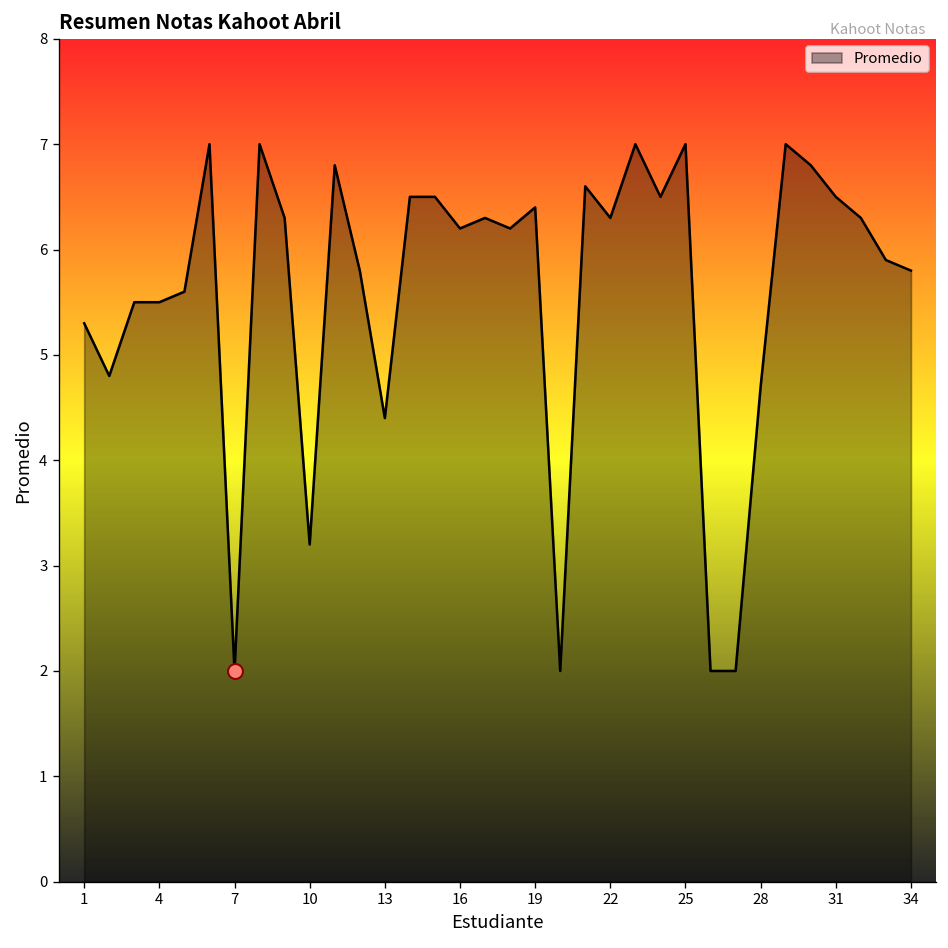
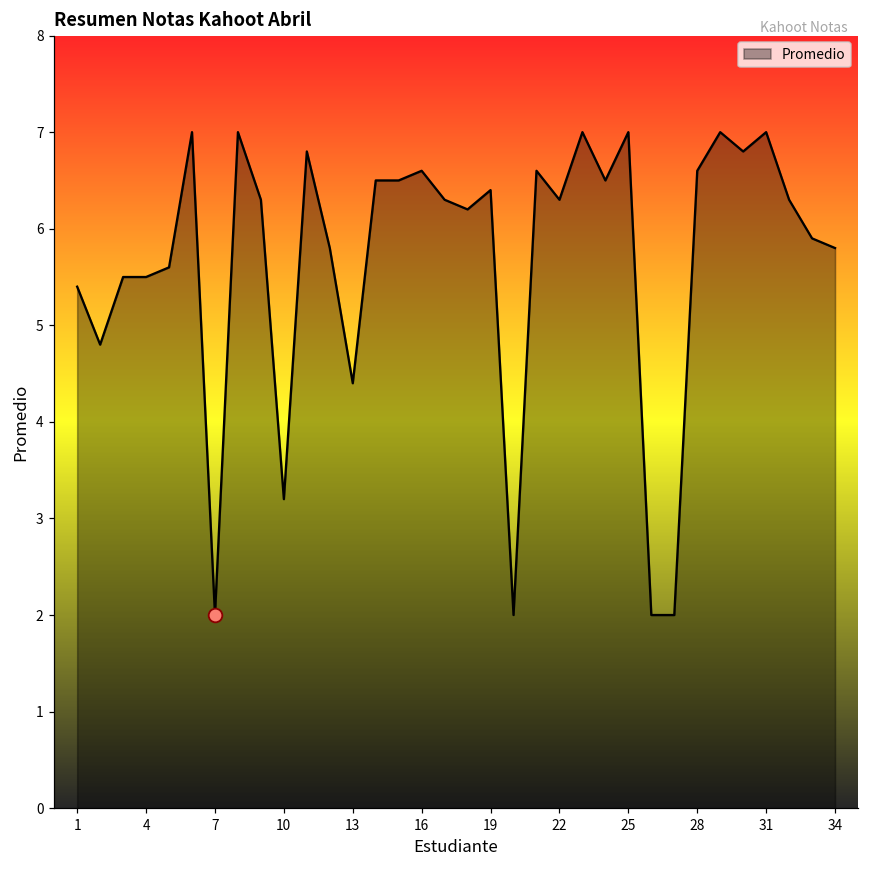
  {
    "Promedio": {
-     "1": 5.3,
+     "1": 5.4,
      "4": 5.5,
      "10": 3.2,
      "13": 4.4,
-     "16": 6.2,
+     "16": 6.6,
      "19": 6.4,
      "22": 6.3,
      "25": 7.0,
-     "28": 4.7,
-     "31": 6.5,
+     "28": 6.6,
+     "31": 7.0,
      "34": 5.8
    }
  }
